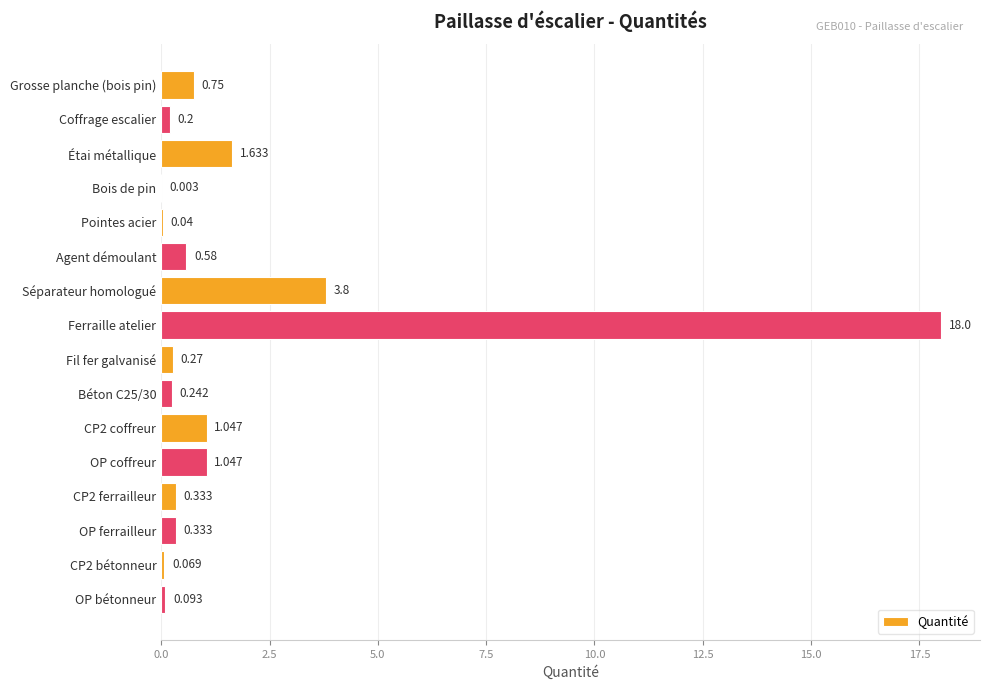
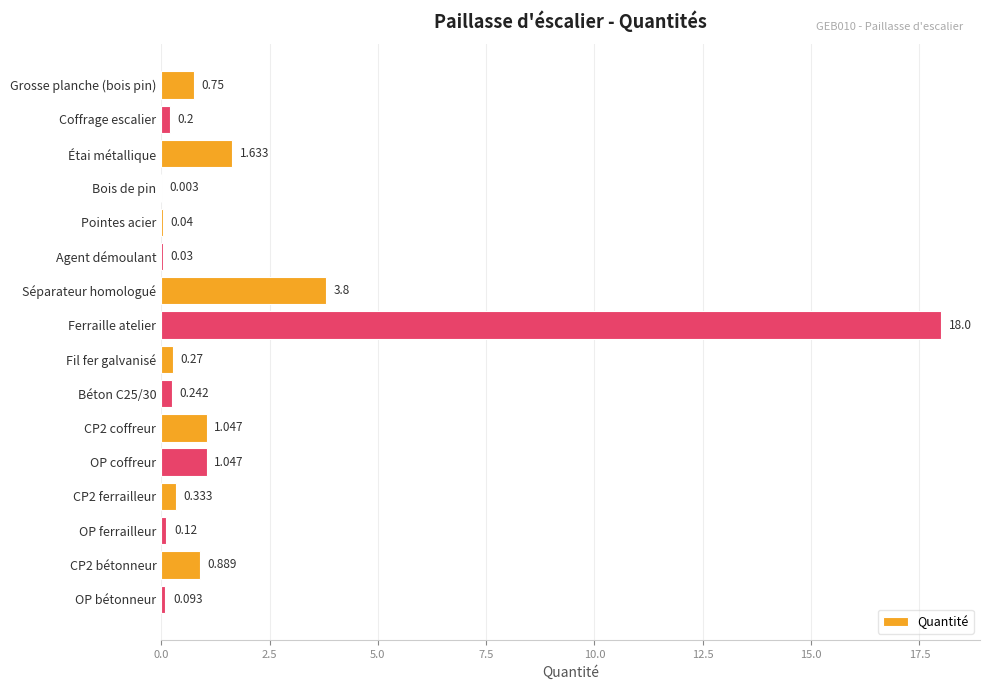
  {
    "Grosse planche (bois pin)": 0.75,
    "Coffrage escalier": 0.2,
    "Étai métallique": 1.633,
    "Bois de pin": 0.003,
    "Pointes acier": 0.04,
-   "Agent démoulant": 0.58,
+   "Agent démoulant": 0.03,
    "Séparateur homologué": 3.8,
    "Ferraille atelier": 18.0,
    "Fil fer galvanisé": 0.27,
    "Béton C25/30": 0.242,
    "CP2 coffreur": 1.047,
    "OP coffreur": 1.047,
    "CP2 ferrailleur": 0.333,
-   "OP ferrailleur": 0.333,
-   "CP2 bétonneur": 0.069,
+   "OP ferrailleur": 0.12,
+   "CP2 bétonneur": 0.889,
    "OP bétonneur": 0.093
  }
